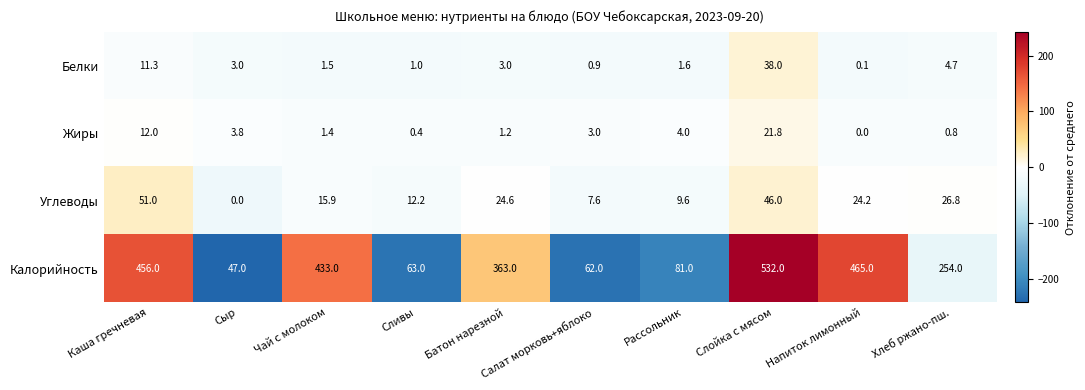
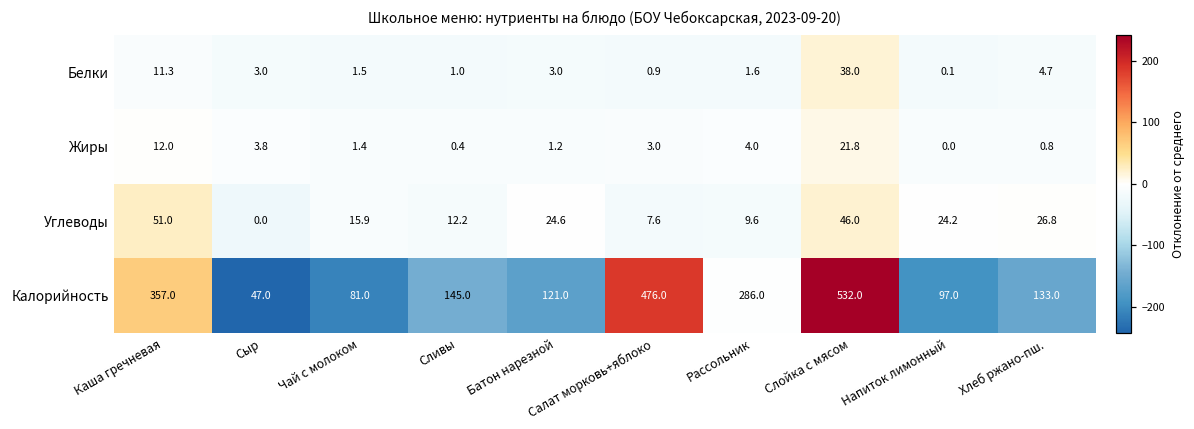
  {
    "Белки": {
      "Каша гречневая": 11.3,
      "Сыр": 3.0,
      "Чай с молоком": 1.5,
      "Сливы": 1.0,
      "Батон нарезной": 3.0,
      "Салат морковь+яблоко": 0.9,
      "Рассольник": 1.6,
      "Слойка с мясом": 38.0,
      "Напиток лимонный": 0.1,
      "Хлеб ржано-пш.": 4.7
    },
    "Жиры": {
      "Каша гречневая": 12.0,
      "Сыр": 3.8,
      "Чай с молоком": 1.4,
      "Сливы": 0.4,
      "Батон нарезной": 1.2,
      "Салат морковь+яблоко": 3.0,
      "Рассольник": 4.0,
      "Слойка с мясом": 21.8,
      "Напиток лимонный": 0.0,
      "Хлеб ржано-пш.": 0.8
    },
    "Углеводы": {
      "Каша гречневая": 51.0,
      "Сыр": 0.0,
      "Чай с молоком": 15.9,
      "Сливы": 12.2,
      "Батон нарезной": 24.6,
      "Салат морковь+яблоко": 7.6,
      "Рассольник": 9.6,
      "Слойка с мясом": 46.0,
      "Напиток лимонный": 24.2,
      "Хлеб ржано-пш.": 26.8
    },
    "Калорийность": {
-     "Каша гречневая": 456.0,
+     "Каша гречневая": 357.0,
      "Сыр": 47.0,
-     "Чай с молоком": 433.0,
-     "Сливы": 63.0,
-     "Батон нарезной": 363.0,
-     "Салат морковь+яблоко": 62.0,
-     "Рассольник": 81.0,
+     "Чай с молоком": 81.0,
+     "Сливы": 145.0,
+     "Батон нарезной": 121.0,
+     "Салат морковь+яблоко": 476.0,
+     "Рассольник": 286.0,
      "Слойка с мясом": 532.0,
-     "Напиток лимонный": 465.0,
-     "Хлеб ржано-пш.": 254.0
+     "Напиток лимонный": 97.0,
+     "Хлеб ржано-пш.": 133.0
    }
  }
